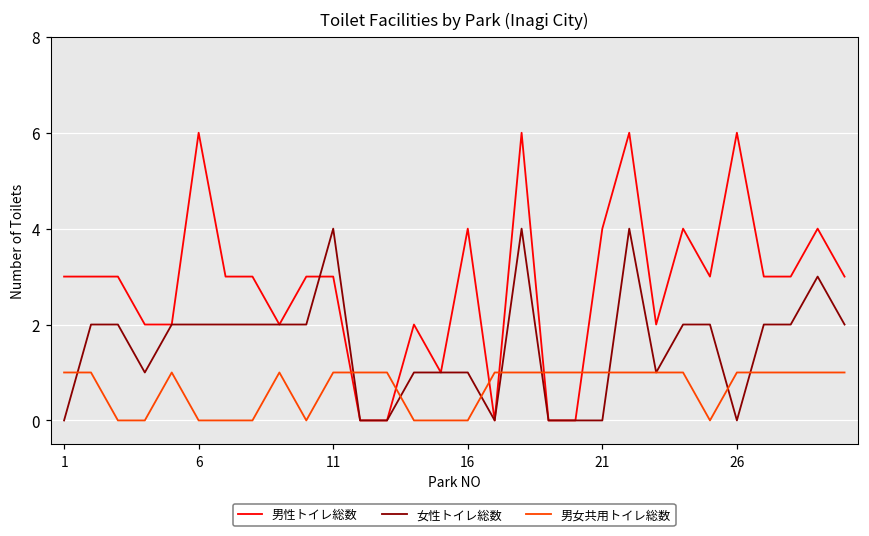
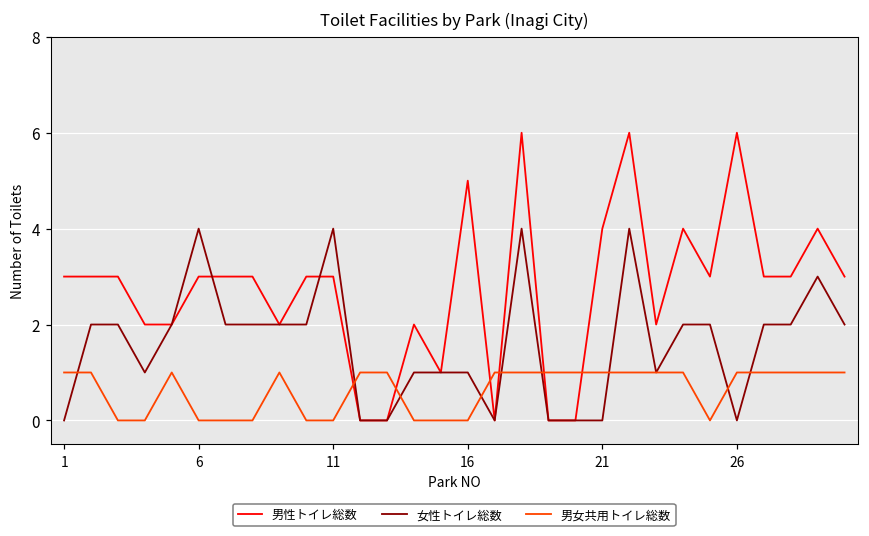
  {
    "男性トイレ総数": {
      "1": 3,
-     "6": 6,
+     "6": 3,
      "11": 3,
-     "16": 4,
+     "16": 5,
      "21": 4,
      "26": 6
    },
    "女性トイレ総数": {
      "1": 0,
-     "6": 2,
+     "6": 4,
      "11": 4,
      "16": 1,
      "21": 0,
      "26": 0
    },
    "男女共用トイレ総数": {
      "1": 1,
      "6": 0,
-     "11": 1,
+     "11": 0,
      "16": 0,
      "21": 1,
      "26": 1
    }
  }
